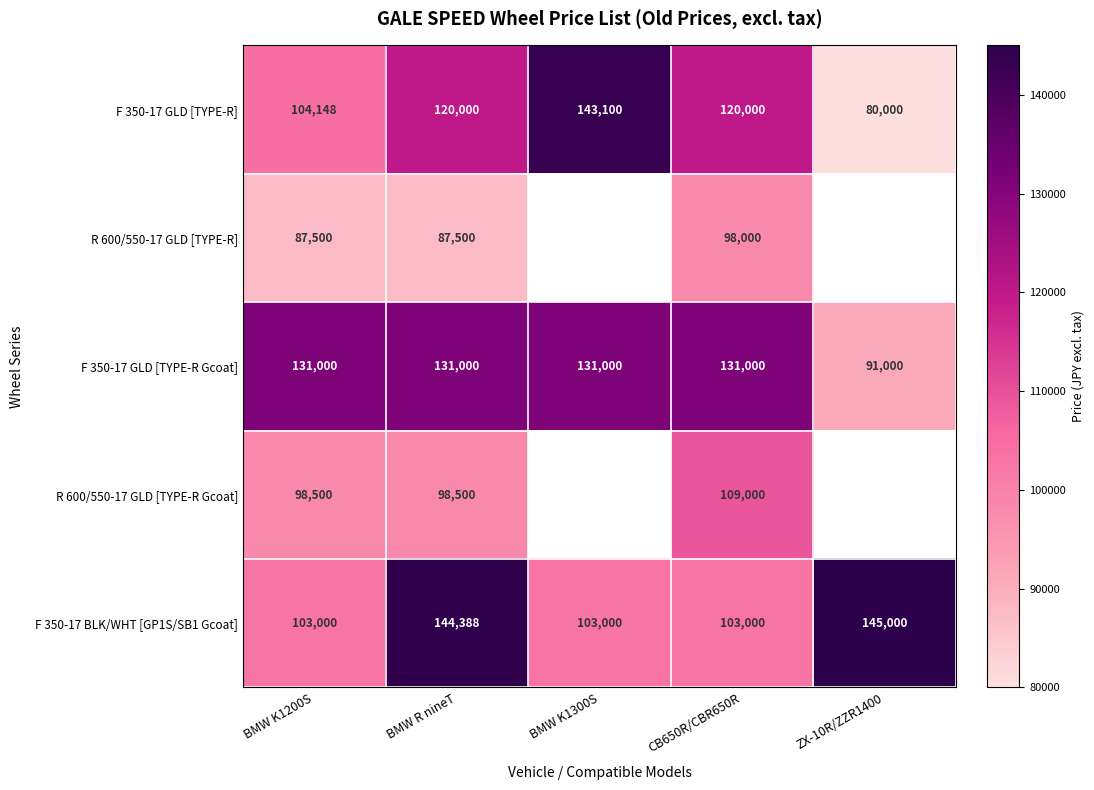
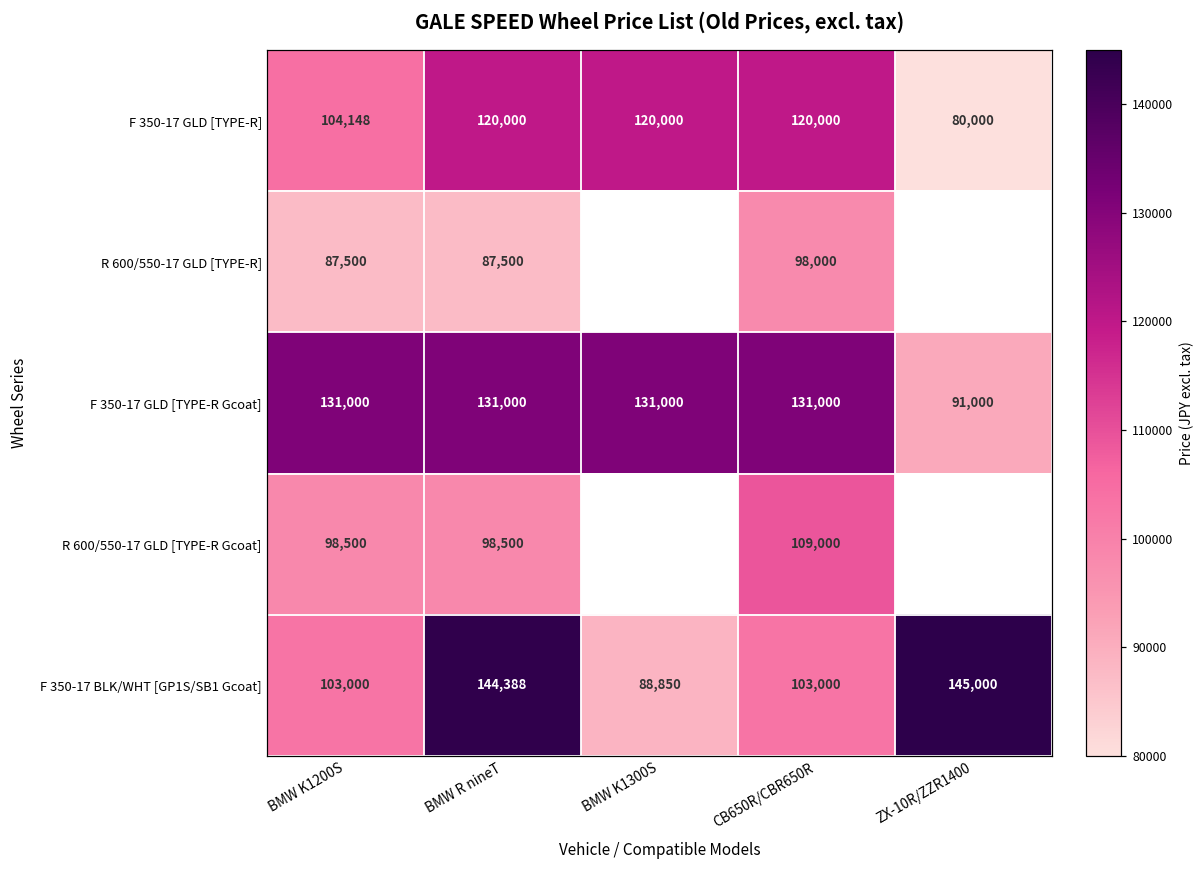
  {
    "F 350-17 GLD [TYPE-R]": {
      "BMW K1200S": "104,148",
      "BMW R nineT": "120,000",
-     "BMW K1300S": "143,100",
+     "BMW K1300S": "120,000",
      "CB650R/CBR650R": "120,000",
      "ZX-10R/ZZR1400": "80,000"
    },
    "R 600/550-17 GLD [TYPE-R]": {
      "BMW K1200S": "87,500",
      "BMW R nineT": "87,500",
      "CB650R/CBR650R": "98,000"
    },
    "F 350-17 GLD [TYPE-R Gcoat]": {
      "BMW K1200S": "131,000",
      "BMW R nineT": "131,000",
      "BMW K1300S": "131,000",
      "CB650R/CBR650R": "131,000",
      "ZX-10R/ZZR1400": "91,000"
    },
    "R 600/550-17 GLD [TYPE-R Gcoat]": {
      "BMW K1200S": "98,500",
      "BMW R nineT": "98,500",
      "CB650R/CBR650R": "109,000"
    },
    "F 350-17 BLK/WHT [GP1S/SB1 Gcoat]": {
      "BMW K1200S": "103,000",
      "BMW R nineT": "144,388",
-     "BMW K1300S": "103,000",
+     "BMW K1300S": "88,850",
      "CB650R/CBR650R": "103,000",
      "ZX-10R/ZZR1400": "145,000"
    }
  }
